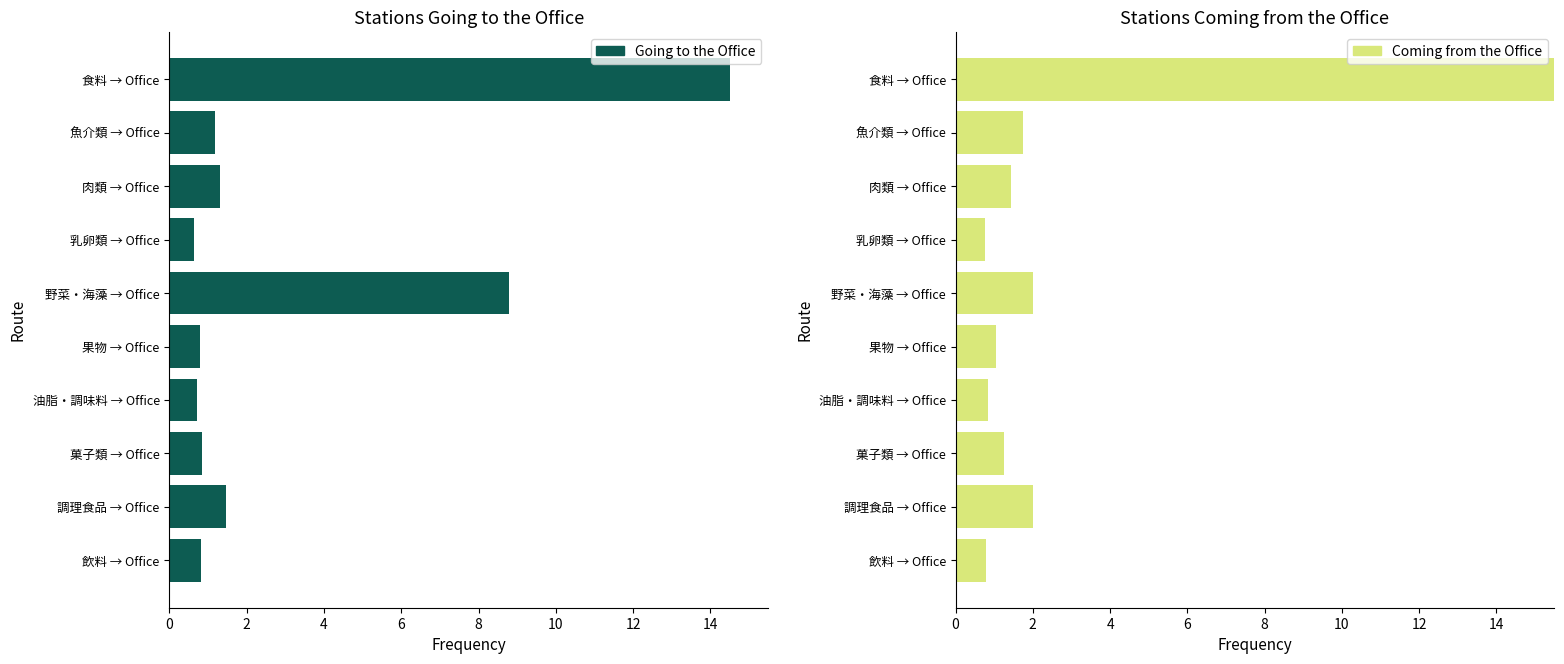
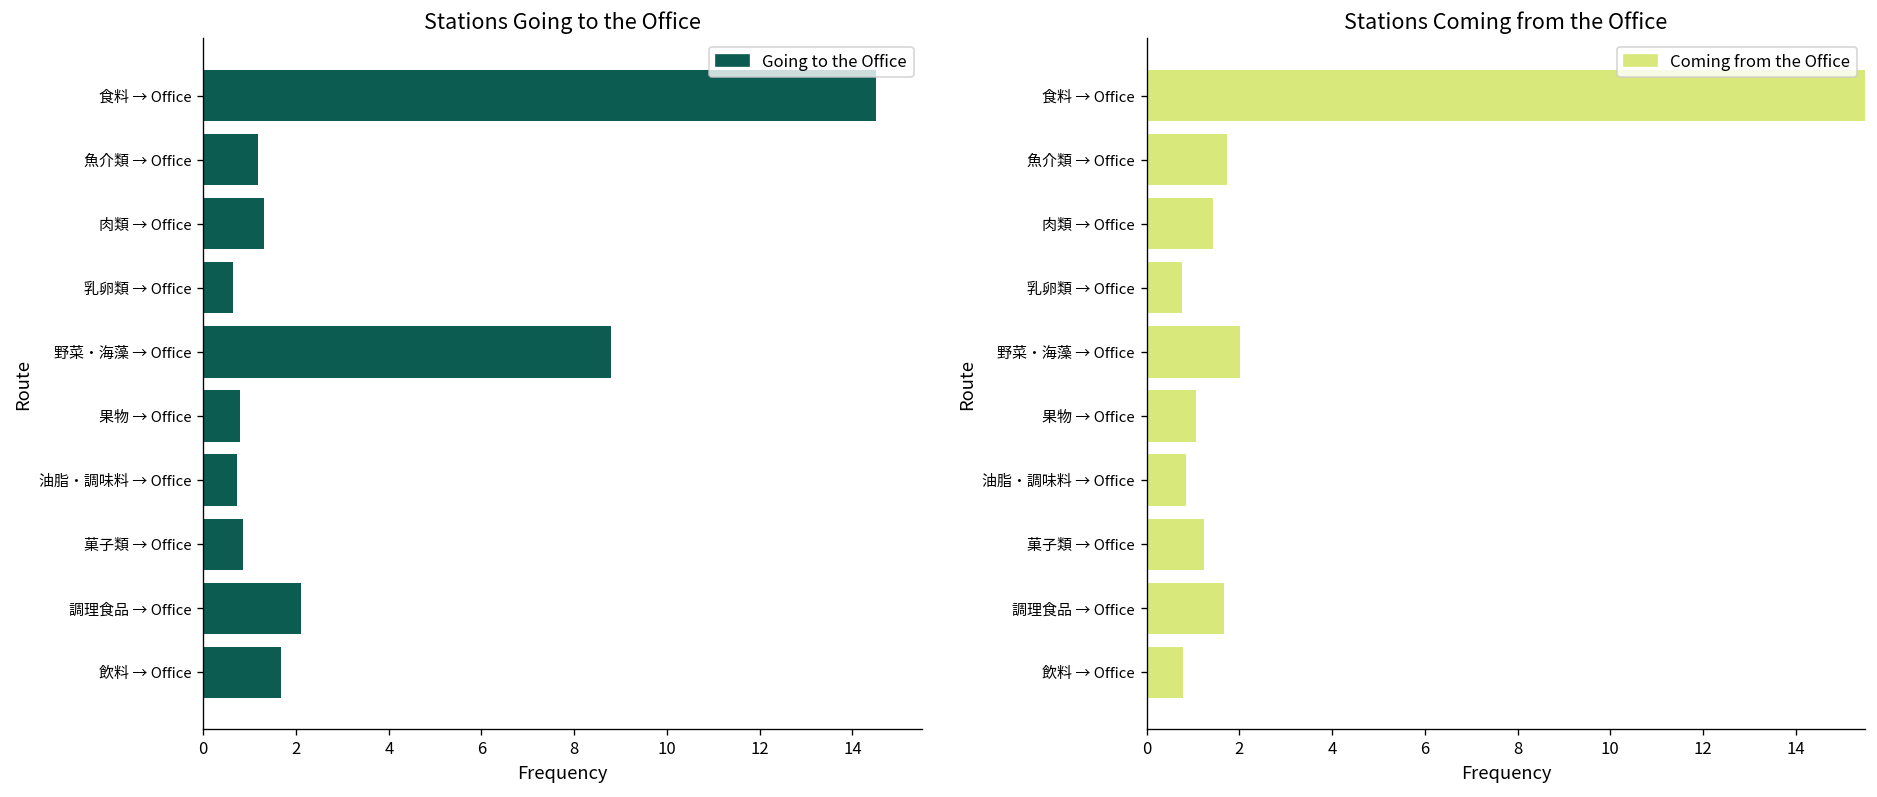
  {
    "Stations Going to the Office": {
      "食料 → Office": 14.5,
      "魚介類 → Office": 1.2,
      "肉類 → Office": 1.3,
      "乳卵類 → Office": 0.6,
      "野菜・海藻 → Office": 8.8,
      "果物 → Office": 0.8,
      "油脂・調味料 → Office": 0.7,
      "菓子類 → Office": 0.9,
-     "調理食品 → Office": 1.5,
-     "飲料 → Office": 0.8
+     "調理食品 → Office": 2.1,
+     "飲料 → Office": 1.7
    },
    "Stations Coming from the Office": {
      "食料 → Office": 15.5,
      "魚介類 → Office": 1.7,
      "肉類 → Office": 1.4,
      "乳卵類 → Office": 0.8,
      "野菜・海藻 → Office": 2.0,
      "果物 → Office": 1.1,
      "油脂・調味料 → Office": 0.8,
      "菓子類 → Office": 1.2,
-     "調理食品 → Office": 2.0,
+     "調理食品 → Office": 1.7,
      "飲料 → Office": 0.8
    }
  }
